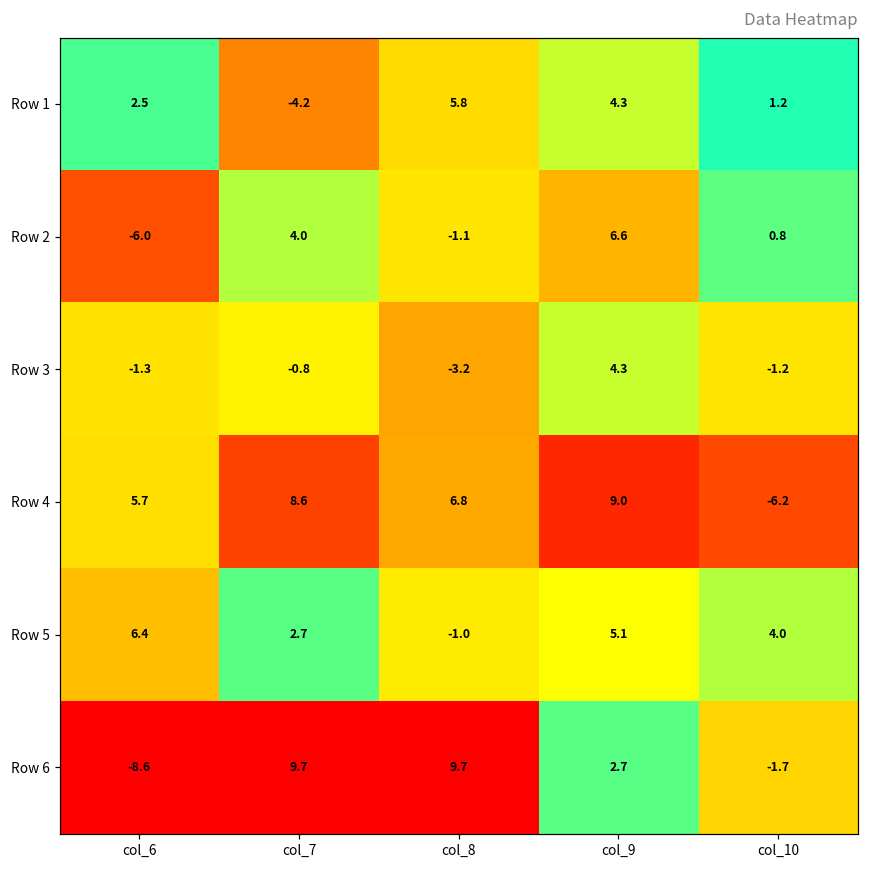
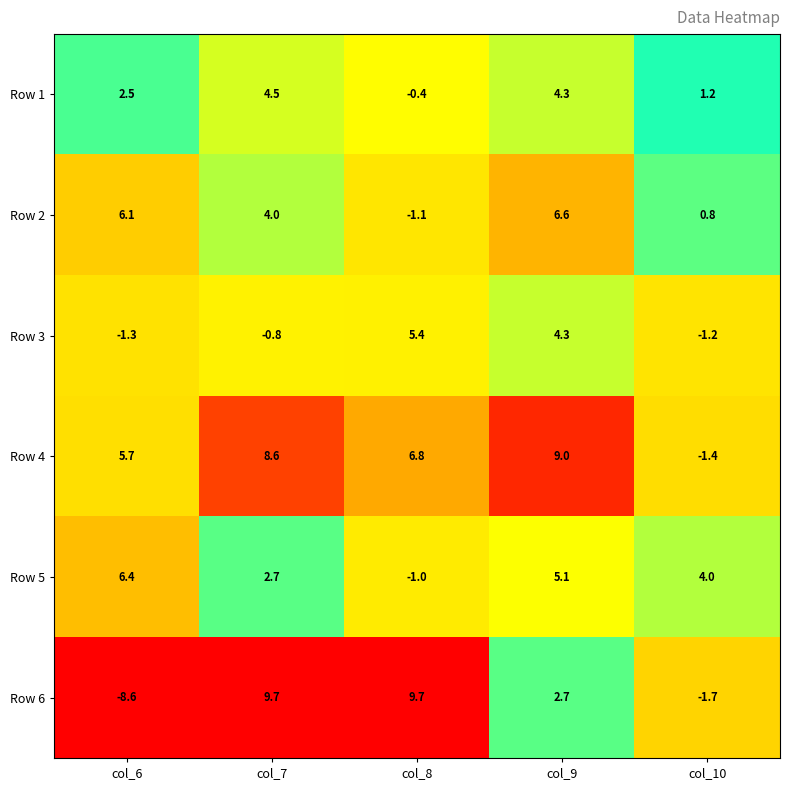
  {
    "Row 1": {
      "col_6": 2.5,
-     "col_7": -4.2,
-     "col_8": 5.8,
+     "col_7": 4.5,
+     "col_8": -0.4,
      "col_9": 4.3,
      "col_10": 1.2
    },
    "Row 2": {
-     "col_6": -6.0,
+     "col_6": 6.1,
      "col_7": 4.0,
      "col_8": -1.1,
      "col_9": 6.6,
      "col_10": 0.8
    },
    "Row 3": {
      "col_6": -1.3,
      "col_7": -0.8,
-     "col_8": -3.2,
+     "col_8": 5.4,
      "col_9": 4.3,
      "col_10": -1.2
    },
    "Row 4": {
      "col_6": 5.7,
      "col_7": 8.6,
      "col_8": 6.8,
      "col_9": 9.0,
-     "col_10": -6.2
+     "col_10": -1.4
    },
    "Row 5": {
      "col_6": 6.4,
      "col_7": 2.7,
      "col_8": -1.0,
      "col_9": 5.1,
      "col_10": 4.0
    },
    "Row 6": {
      "col_6": -8.6,
      "col_7": 9.7,
      "col_8": 9.7,
      "col_9": 2.7,
      "col_10": -1.7
    }
  }
